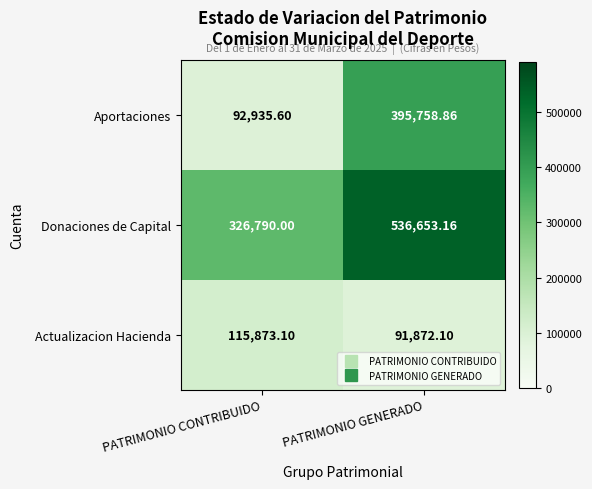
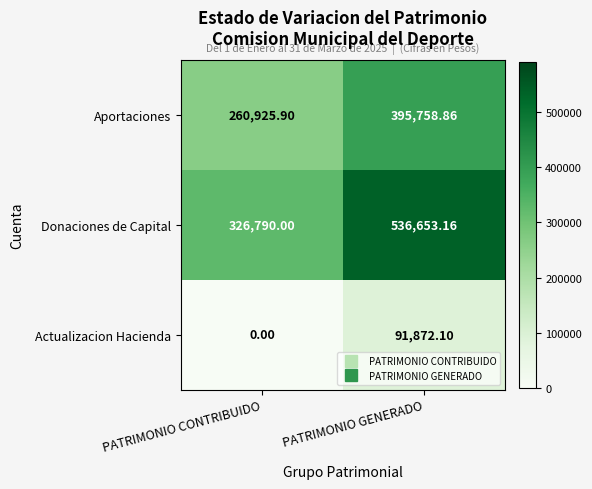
  {
    "Aportaciones": {
-     "PATRIMONIO CONTRIBUIDO": "92,935.60",
+     "PATRIMONIO CONTRIBUIDO": "260,925.90",
      "PATRIMONIO GENERADO": "395,758.86"
    },
    "Donaciones de Capital": {
      "PATRIMONIO CONTRIBUIDO": "326,790.00",
      "PATRIMONIO GENERADO": "536,653.16"
    },
    "Actualizacion Hacienda": {
-     "PATRIMONIO CONTRIBUIDO": "115,873.10",
+     "PATRIMONIO CONTRIBUIDO": "0.00",
      "PATRIMONIO GENERADO": "91,872.10"
    }
  }
